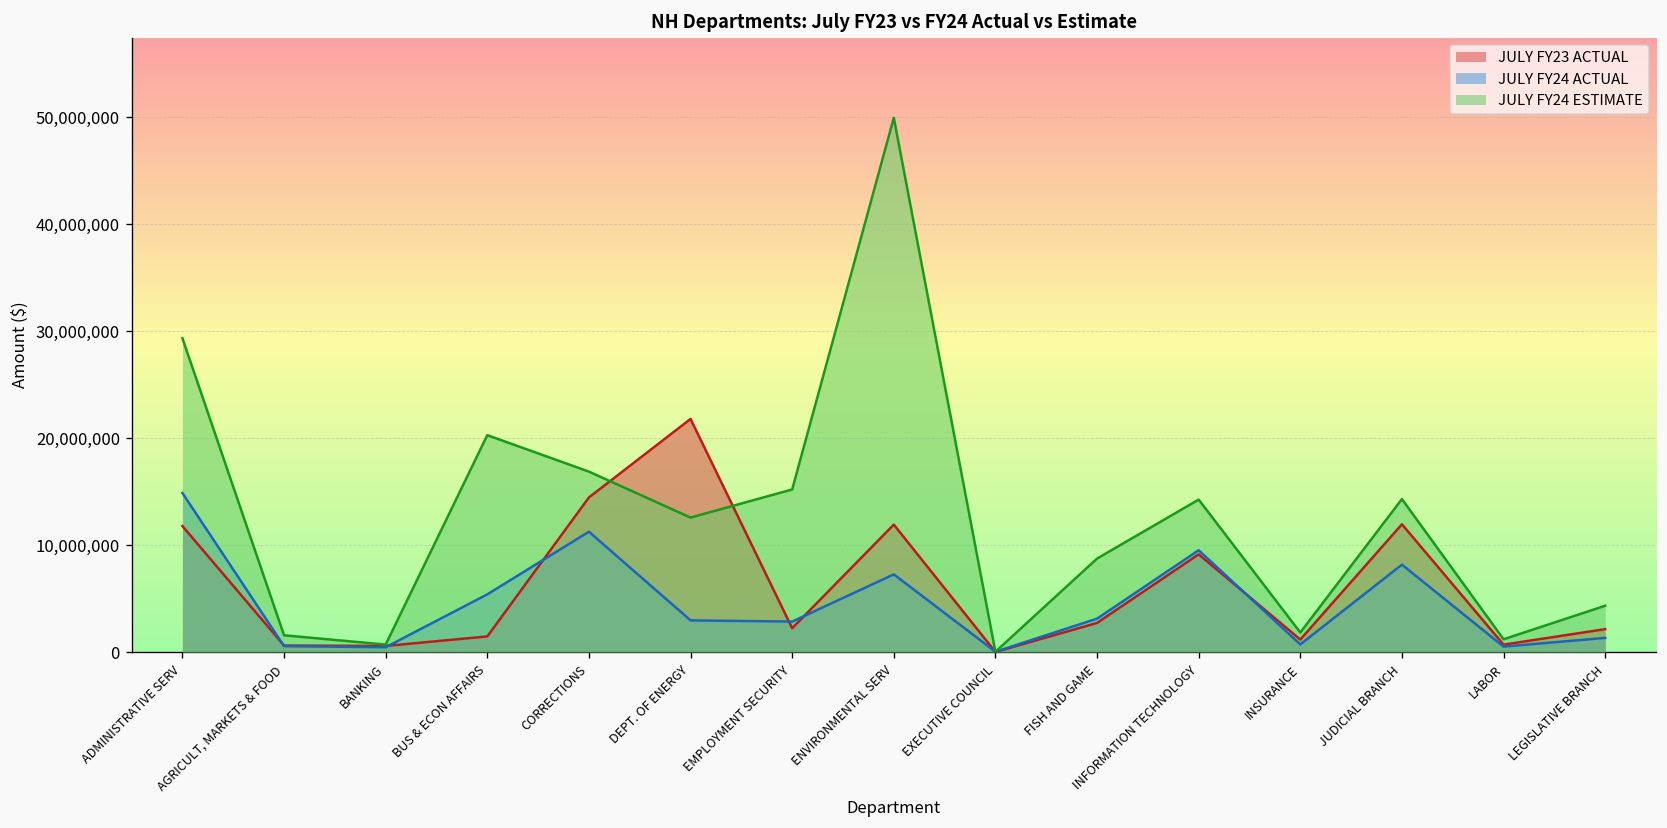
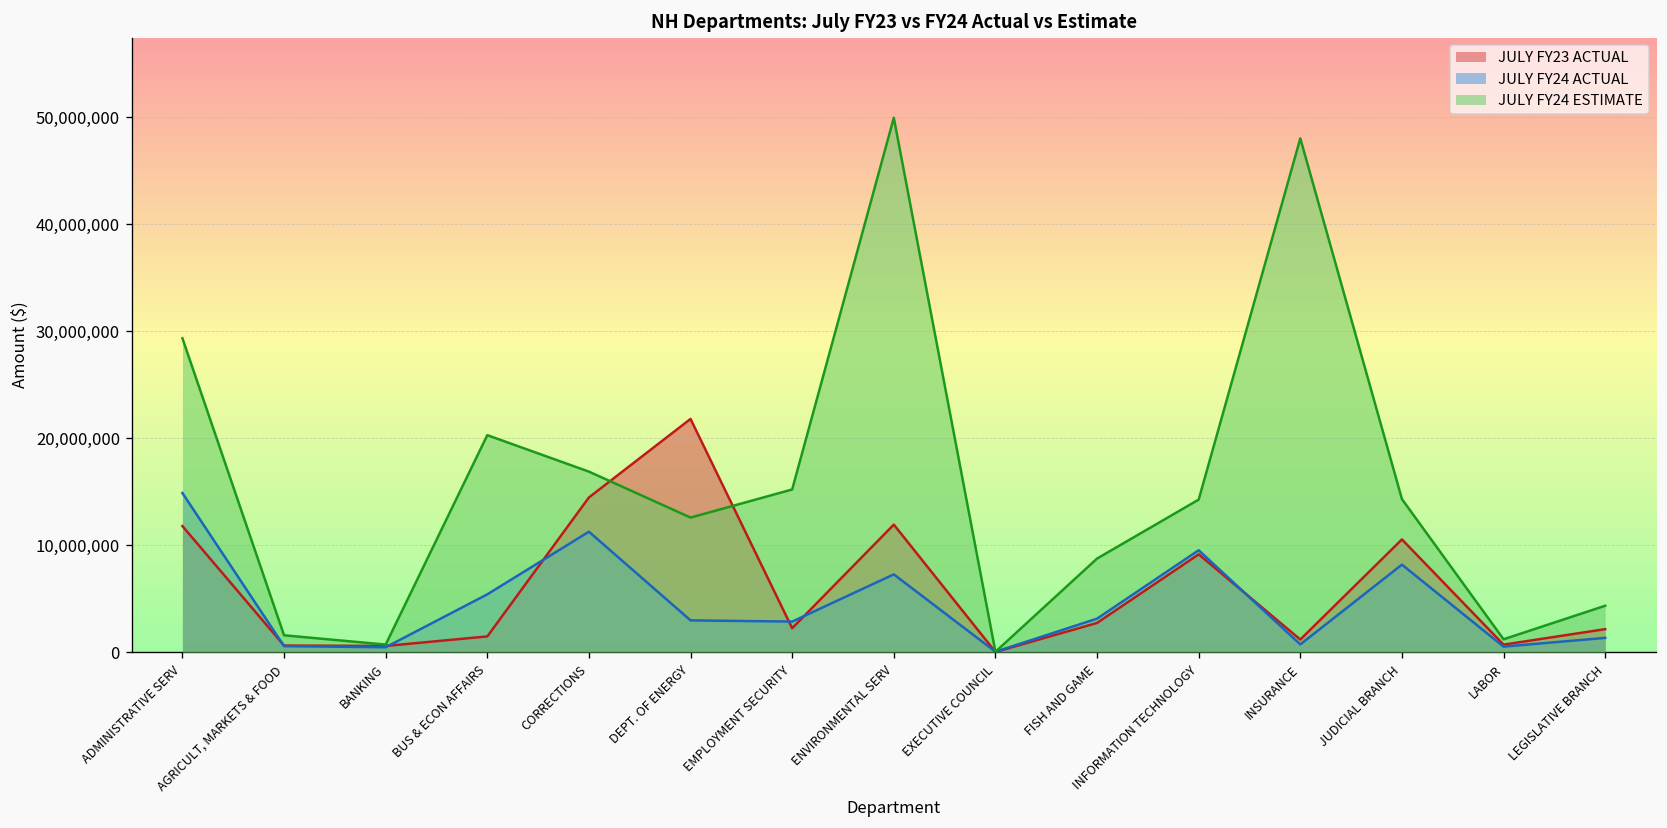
  {
    "JULY FY23 ACTUAL": {
      "ADMINISTRATIVE SERV": "12,000,000",
      "BUS & ECON AFFAIRS": "1,000,000",
      "CORRECTIONS": "14,000,000",
      "DEPT. OF ENERGY": "22,000,000",
      "EMPLOYMENT SECURITY": "2,000,000",
      "ENVIRONMENTAL SERV": "12,000,000",
      "FISH AND GAME": "3,000,000",
      "INFORMATION TECHNOLOGY": "9,000,000",
      "INSURANCE": "1,000,000",
-     "JUDICIAL BRANCH": "12,000,000",
+     "JUDICIAL BRANCH": "11,000,000",
      "LEGISLATIVE BRANCH": "2,000,000"
    },
    "JULY FY24 ACTUAL": {
      "ADMINISTRATIVE SERV": "15,000,000",
      "BUS & ECON AFFAIRS": "5,000,000",
      "CORRECTIONS": "11,000,000",
      "DEPT. OF ENERGY": "3,000,000",
      "EMPLOYMENT SECURITY": "3,000,000",
      "ENVIRONMENTAL SERV": "7,000,000",
      "FISH AND GAME": "3,000,000",
      "INFORMATION TECHNOLOGY": "10,000,000",
      "INSURANCE": "1,000,000",
      "JUDICIAL BRANCH": "8,000,000",
      "LEGISLATIVE BRANCH": "1,000,000"
    },
    "JULY FY24 ESTIMATE": {
      "ADMINISTRATIVE SERV": "29,000,000",
      "AGRICULT, MARKETS & FOOD": "2,000,000",
      "BUS & ECON AFFAIRS": "20,000,000",
      "CORRECTIONS": "17,000,000",
      "DEPT. OF ENERGY": "13,000,000",
      "EMPLOYMENT SECURITY": "15,000,000",
      "ENVIRONMENTAL SERV": "50,000,000",
      "FISH AND GAME": "9,000,000",
      "INFORMATION TECHNOLOGY": "14,000,000",
-     "INSURANCE": "2,000,000",
+     "INSURANCE": "48,000,000",
      "JUDICIAL BRANCH": "14,000,000",
      "LABOR": "1,000,000",
      "LEGISLATIVE BRANCH": "4,000,000"
    }
  }
